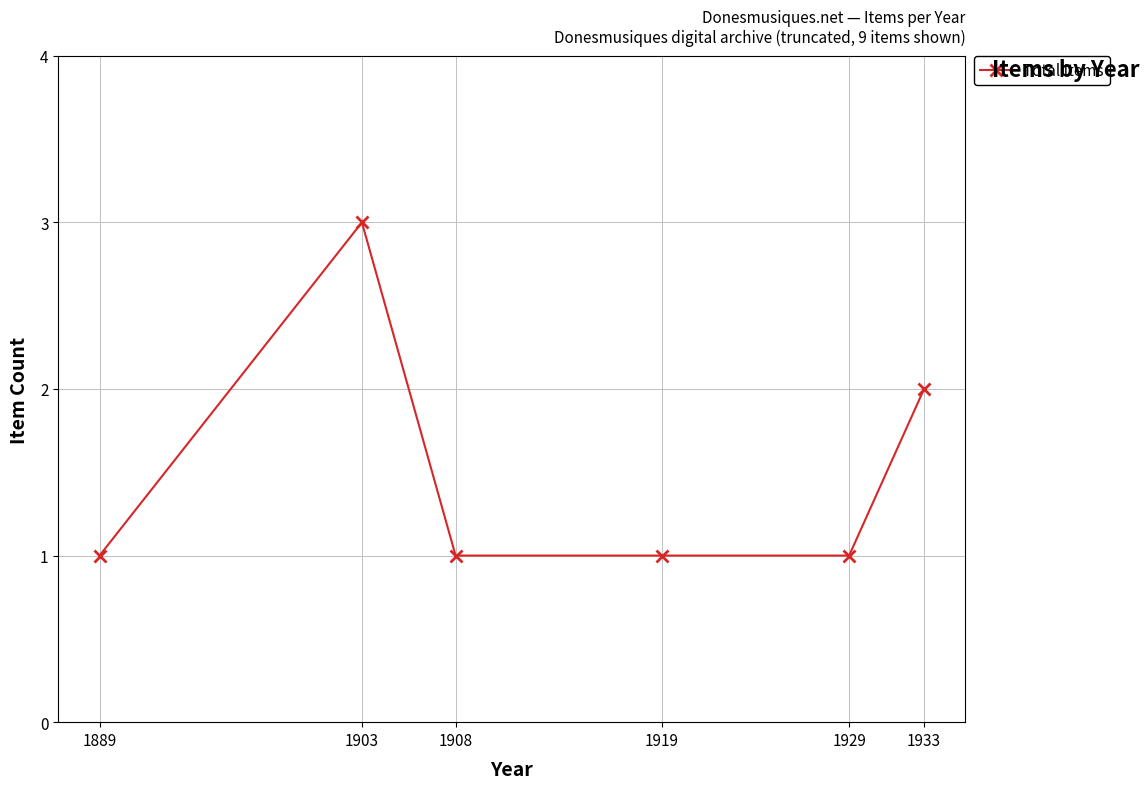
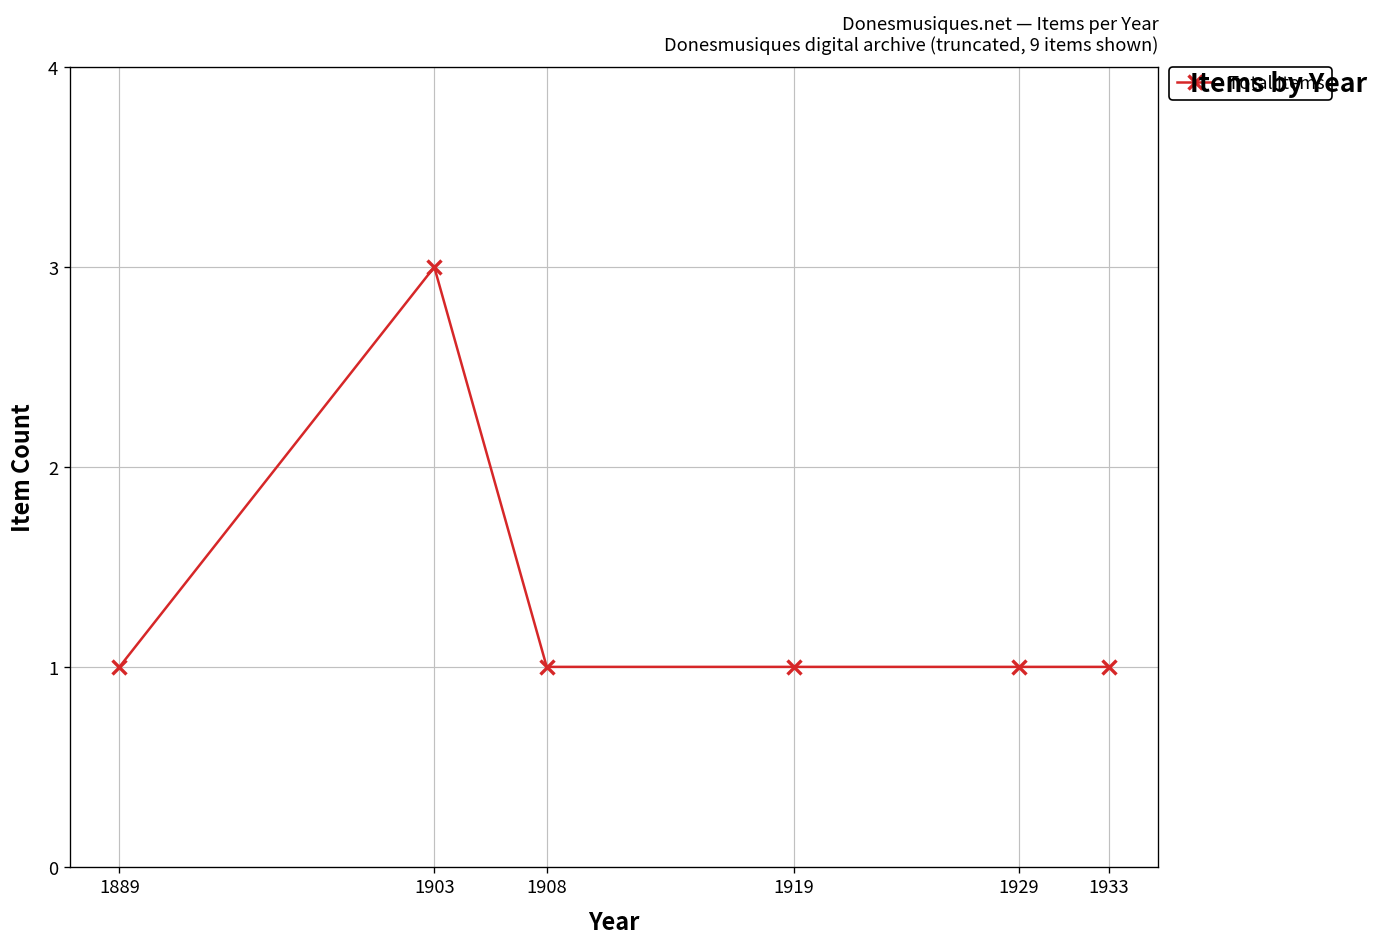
  {
    "1889": 1,
    "1903": 3,
    "1908": 1,
    "1919": 1,
    "1929": 1,
-   "1933": 2
+   "1933": 1
  }
